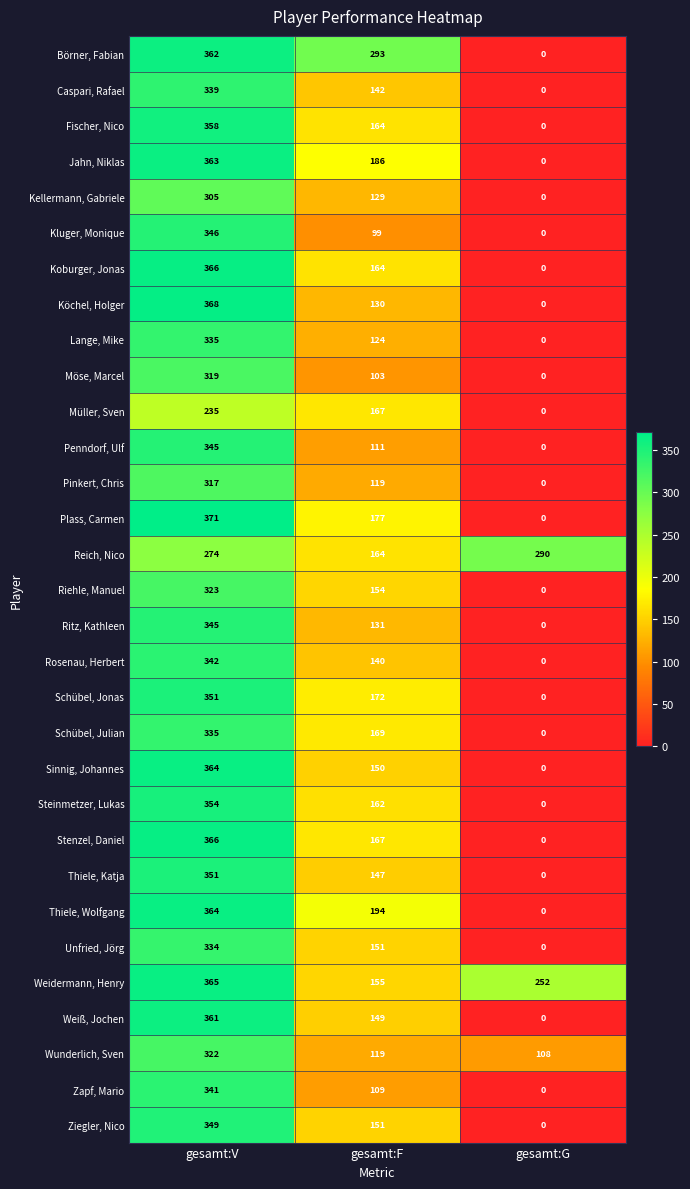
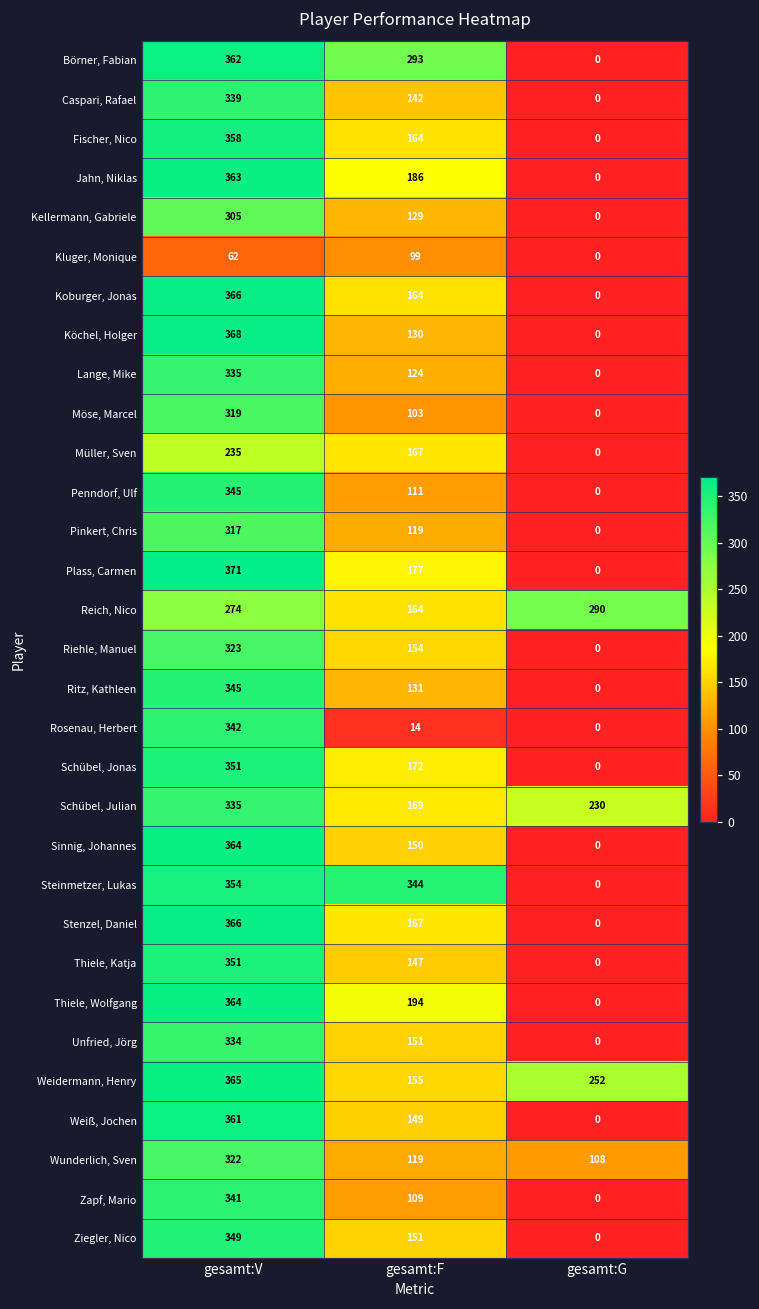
  {
    "Börner, Fabian": {
      "gesamt:V": 362,
      "gesamt:F": 293,
      "gesamt:G": 0
    },
    "Caspari, Rafael": {
      "gesamt:V": 339,
      "gesamt:F": 142,
      "gesamt:G": 0
    },
    "Fischer, Nico": {
      "gesamt:V": 358,
      "gesamt:F": 164,
      "gesamt:G": 0
    },
    "Jahn, Niklas": {
      "gesamt:V": 363,
      "gesamt:F": 186,
      "gesamt:G": 0
    },
    "Kellermann, Gabriele": {
      "gesamt:V": 305,
      "gesamt:F": 129,
      "gesamt:G": 0
    },
    "Kluger, Monique": {
-     "gesamt:V": 346,
+     "gesamt:V": 62,
      "gesamt:F": 99,
      "gesamt:G": 0
    },
    "Koburger, Jonas": {
      "gesamt:V": 366,
      "gesamt:F": 164,
      "gesamt:G": 0
    },
    "Köchel, Holger": {
      "gesamt:V": 368,
      "gesamt:F": 130,
      "gesamt:G": 0
    },
    "Lange, Mike": {
      "gesamt:V": 335,
      "gesamt:F": 124,
      "gesamt:G": 0
    },
    "Möse, Marcel": {
      "gesamt:V": 319,
      "gesamt:F": 103,
      "gesamt:G": 0
    },
    "Müller, Sven": {
      "gesamt:V": 235,
      "gesamt:F": 167,
      "gesamt:G": 0
    },
    "Penndorf, Ulf": {
      "gesamt:V": 345,
      "gesamt:F": 111,
      "gesamt:G": 0
    },
    "Pinkert, Chris": {
      "gesamt:V": 317,
      "gesamt:F": 119,
      "gesamt:G": 0
    },
    "Plass, Carmen": {
      "gesamt:V": 371,
      "gesamt:F": 177,
      "gesamt:G": 0
    },
    "Reich, Nico": {
      "gesamt:V": 274,
      "gesamt:F": 164,
      "gesamt:G": 290
    },
    "Riehle, Manuel": {
      "gesamt:V": 323,
      "gesamt:F": 154,
      "gesamt:G": 0
    },
    "Ritz, Kathleen": {
      "gesamt:V": 345,
      "gesamt:F": 131,
      "gesamt:G": 0
    },
    "Rosenau, Herbert": {
      "gesamt:V": 342,
-     "gesamt:F": 140,
+     "gesamt:F": 14,
      "gesamt:G": 0
    },
    "Schübel, Jonas": {
      "gesamt:V": 351,
      "gesamt:F": 172,
      "gesamt:G": 0
    },
    "Schübel, Julian": {
      "gesamt:V": 335,
      "gesamt:F": 169,
-     "gesamt:G": 0
+     "gesamt:G": 230
    },
    "Sinnig, Johannes": {
      "gesamt:V": 364,
      "gesamt:F": 150,
      "gesamt:G": 0
    },
    "Steinmetzer, Lukas": {
      "gesamt:V": 354,
-     "gesamt:F": 162,
+     "gesamt:F": 344,
      "gesamt:G": 0
    },
    "Stenzel, Daniel": {
      "gesamt:V": 366,
      "gesamt:F": 167,
      "gesamt:G": 0
    },
    "Thiele, Katja": {
      "gesamt:V": 351,
      "gesamt:F": 147,
      "gesamt:G": 0
    },
    "Thiele, Wolfgang": {
      "gesamt:V": 364,
      "gesamt:F": 194,
      "gesamt:G": 0
    },
    "Unfried, Jörg": {
      "gesamt:V": 334,
      "gesamt:F": 151,
      "gesamt:G": 0
    },
    "Weidermann, Henry": {
      "gesamt:V": 365,
      "gesamt:F": 155,
      "gesamt:G": 252
    },
    "Weiß, Jochen": {
      "gesamt:V": 361,
      "gesamt:F": 149,
      "gesamt:G": 0
    },
    "Wunderlich, Sven": {
      "gesamt:V": 322,
      "gesamt:F": 119,
      "gesamt:G": 108
    },
    "Zapf, Mario": {
      "gesamt:V": 341,
      "gesamt:F": 109,
      "gesamt:G": 0
    },
    "Ziegler, Nico": {
      "gesamt:V": 349,
      "gesamt:F": 151,
      "gesamt:G": 0
    }
  }
